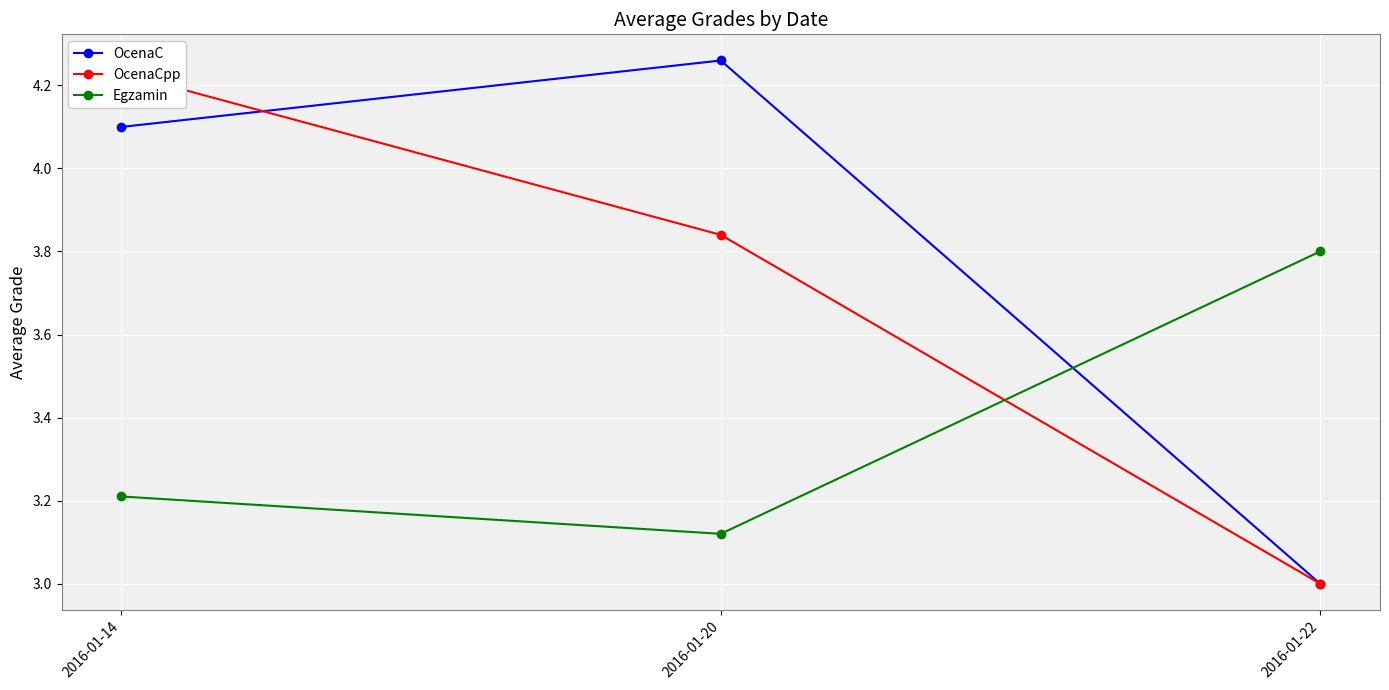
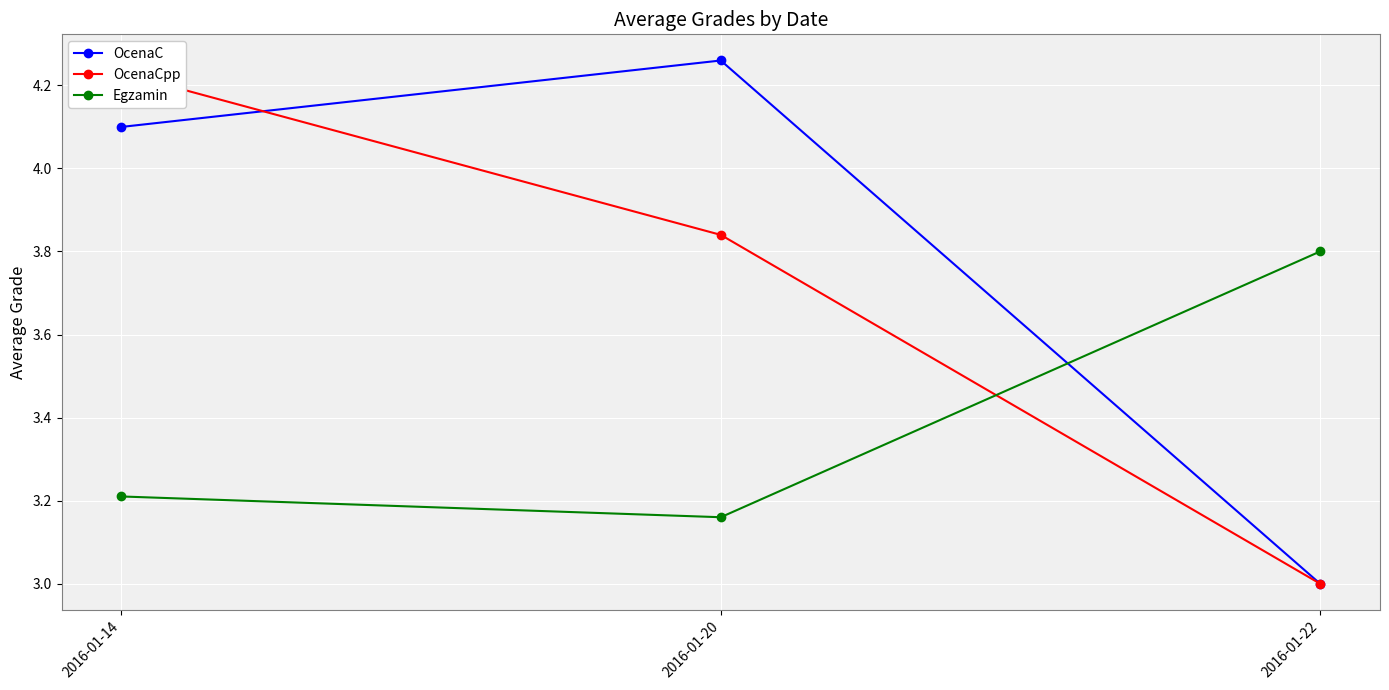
  {
    "OcenaC": {
      "2016-01-14": 4.10,
      "2016-01-20": 4.26
    },
    "OcenaCpp": {
      "2016-01-20": 3.84
    },
    "Egzamin": {
      "2016-01-14": 3.21,
-     "2016-01-20": 3.12,
+     "2016-01-20": 3.16,
      "2016-01-22": 3.80
    }
  }
